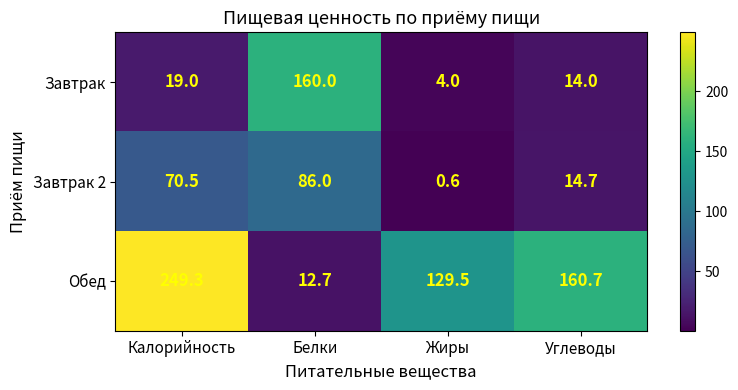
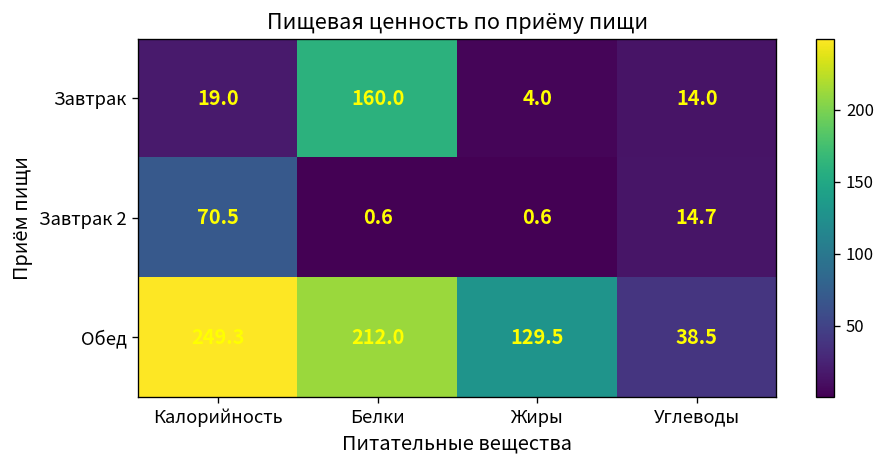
  {
    "Завтрак": {
      "Калорийность": 19.0,
      "Белки": 160.0,
      "Жиры": 4.0,
      "Углеводы": 14.0
    },
    "Завтрак 2": {
      "Калорийность": 70.5,
-     "Белки": 86.0,
+     "Белки": 0.6,
      "Жиры": 0.6,
      "Углеводы": 14.7
    },
    "Обед": {
-     "Белки": 12.7,
+     "Белки": 212.0,
      "Жиры": 129.5,
-     "Углеводы": 160.7
+     "Углеводы": 38.5
    }
  }
